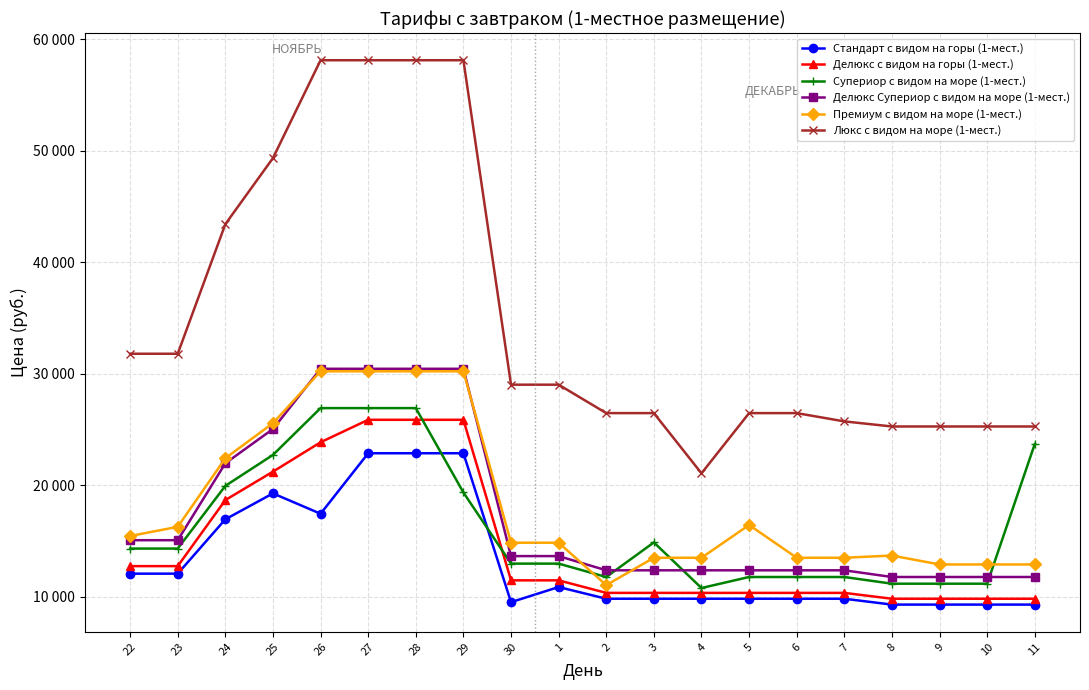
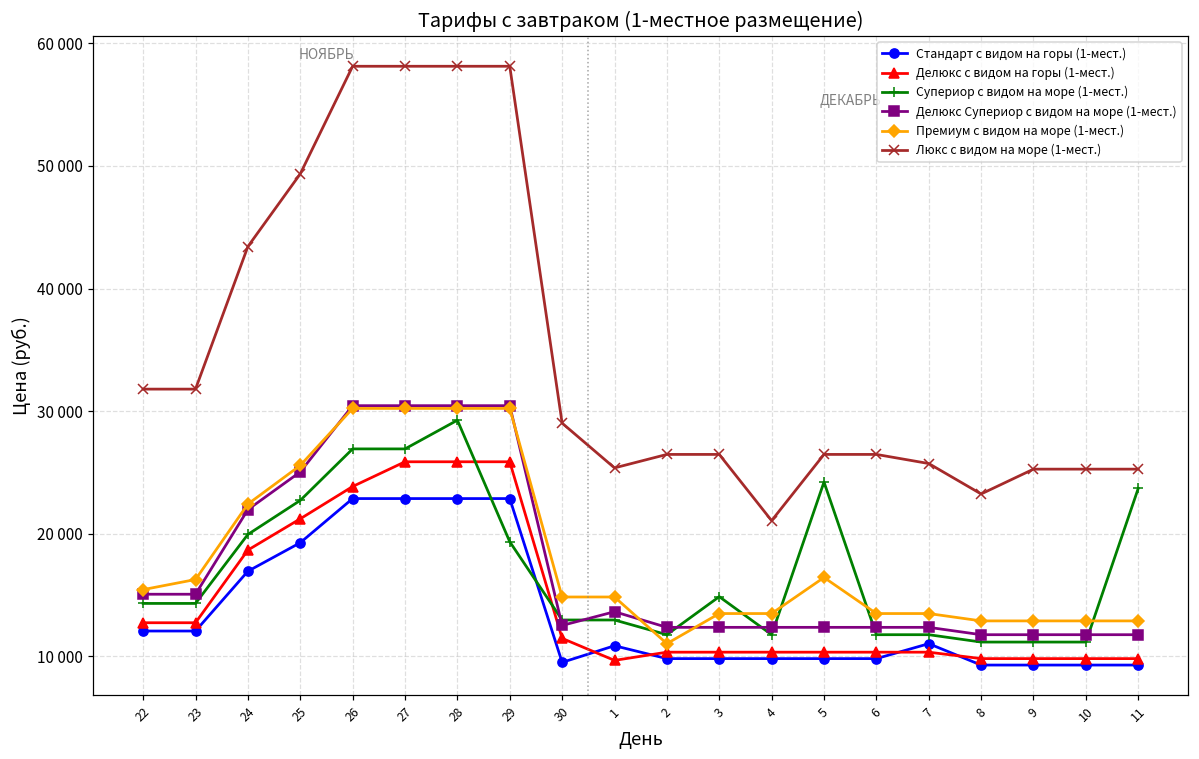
  {
    "Стандарт с видом на горы (1-мест.)": {
      "22": 12100,
      "23": 12100,
      "24": 17000,
      "25": 19300,
-     "26": 17400,
+     "26": 22900,
      "27": 22900,
      "28": 22900,
      "29": 22900,
      "30": 9500,
      "1": 10900,
      "2": 9800,
      "3": 9800,
      "4": 9800,
      "5": 9800,
      "6": 9800,
-     "7": 9800,
+     "7": 11000,
      "8": 9300,
      "9": 9300,
      "10": 9300,
      "11": 9300
    },
    "Делюкс с видом на горы (1-мест.)": {
      "22": 12800,
      "23": 12800,
      "24": 18700,
      "25": 21200,
      "26": 23900,
      "27": 25900,
      "28": 25900,
      "29": 25900,
      "30": 11500,
-     "1": 11500,
+     "1": 9700,
      "2": 10400,
      "3": 10400,
      "4": 10400,
      "5": 10400,
      "6": 10400,
      "7": 10400,
      "8": 9800,
      "9": 9800,
      "10": 9800,
      "11": 9800
    },
    "Супериор с видом на море (1-мест.)": {
      "22": 14300,
      "23": 14300,
      "24": 20000,
      "25": 22700,
      "26": 26900,
      "27": 26900,
-     "28": 26900,
+     "28": 29300,
      "29": 19400,
      "30": 13000,
      "1": 13000,
      "2": 11800,
      "3": 14900,
-     "4": 10800,
-     "5": 11800,
+     "4": 11800,
+     "5": 24200,
      "6": 11800,
      "7": 11800,
      "8": 11200,
      "9": 11200,
      "10": 11200,
      "11": 23700
    },
    "Делюкс Супериор с видом на море (1-мест.)": {
      "22": 15100,
      "23": 15100,
      "24": 22000,
      "25": 25100,
-     "30": 13700,
+     "30": 12500,
      "1": 13700,
      "2": 12400,
      "3": 12400,
      "4": 12400,
      "5": 12400,
      "6": 12400,
      "7": 12400,
      "8": 11800,
      "9": 11800,
      "10": 11800,
      "11": 11800
    },
    "Премиум с видом на море (1-мест.)": {
      "22": 15500,
      "23": 16300,
      "24": 22400,
      "25": 25600,
      "30": 14900,
      "1": 14900,
      "2": 11000,
      "3": 13500,
      "4": 13500,
      "5": 16400,
      "6": 13500,
      "7": 13500,
-     "8": 13700,
+     "8": 12900,
      "9": 12900,
      "10": 12900,
      "11": 12900
    },
    "Люкс с видом на море (1-мест.)": {
      "22": 31800,
      "23": 31800,
      "24": 43400,
      "25": 49400,
      "26": 58100,
      "27": 58100,
      "28": 58100,
      "29": 58100,
      "30": 29000,
-     "1": 29000,
+     "1": 25400,
      "2": 26500,
      "3": 26500,
      "4": 21100,
      "5": 26500,
      "6": 26500,
      "7": 25700,
-     "8": 25300,
+     "8": 23300,
      "9": 25300,
      "10": 25300,
      "11": 25300
    }
  }
